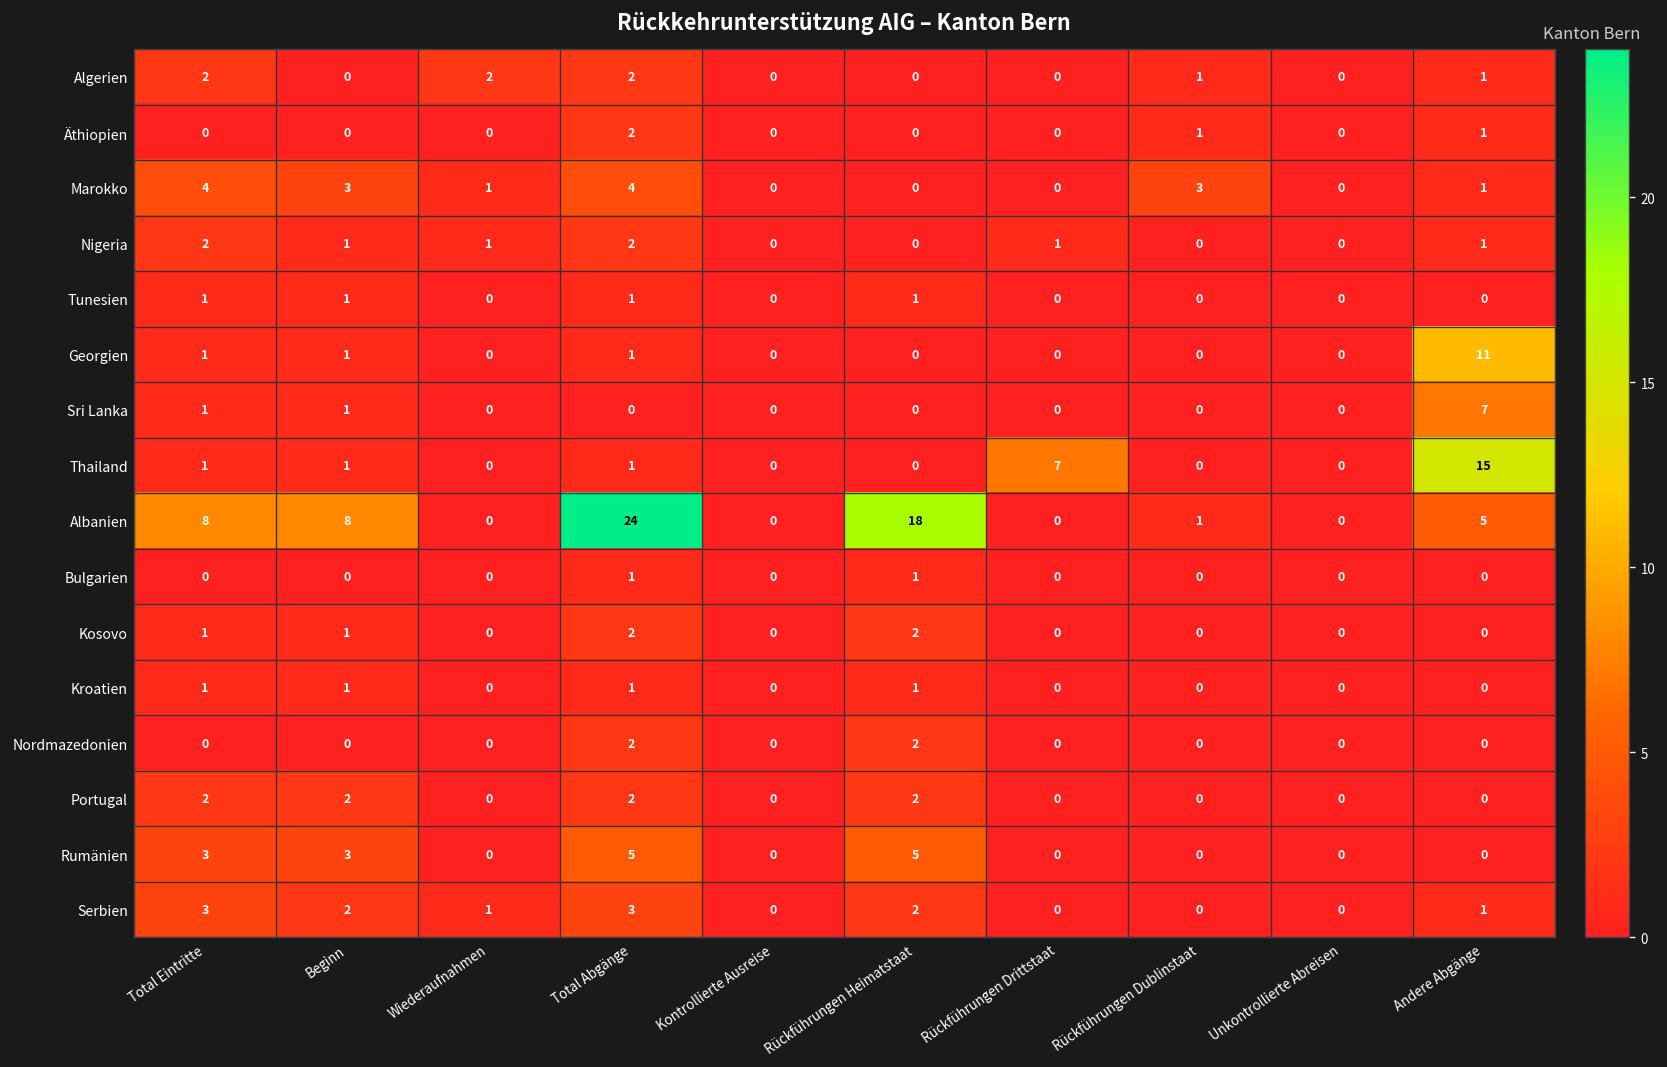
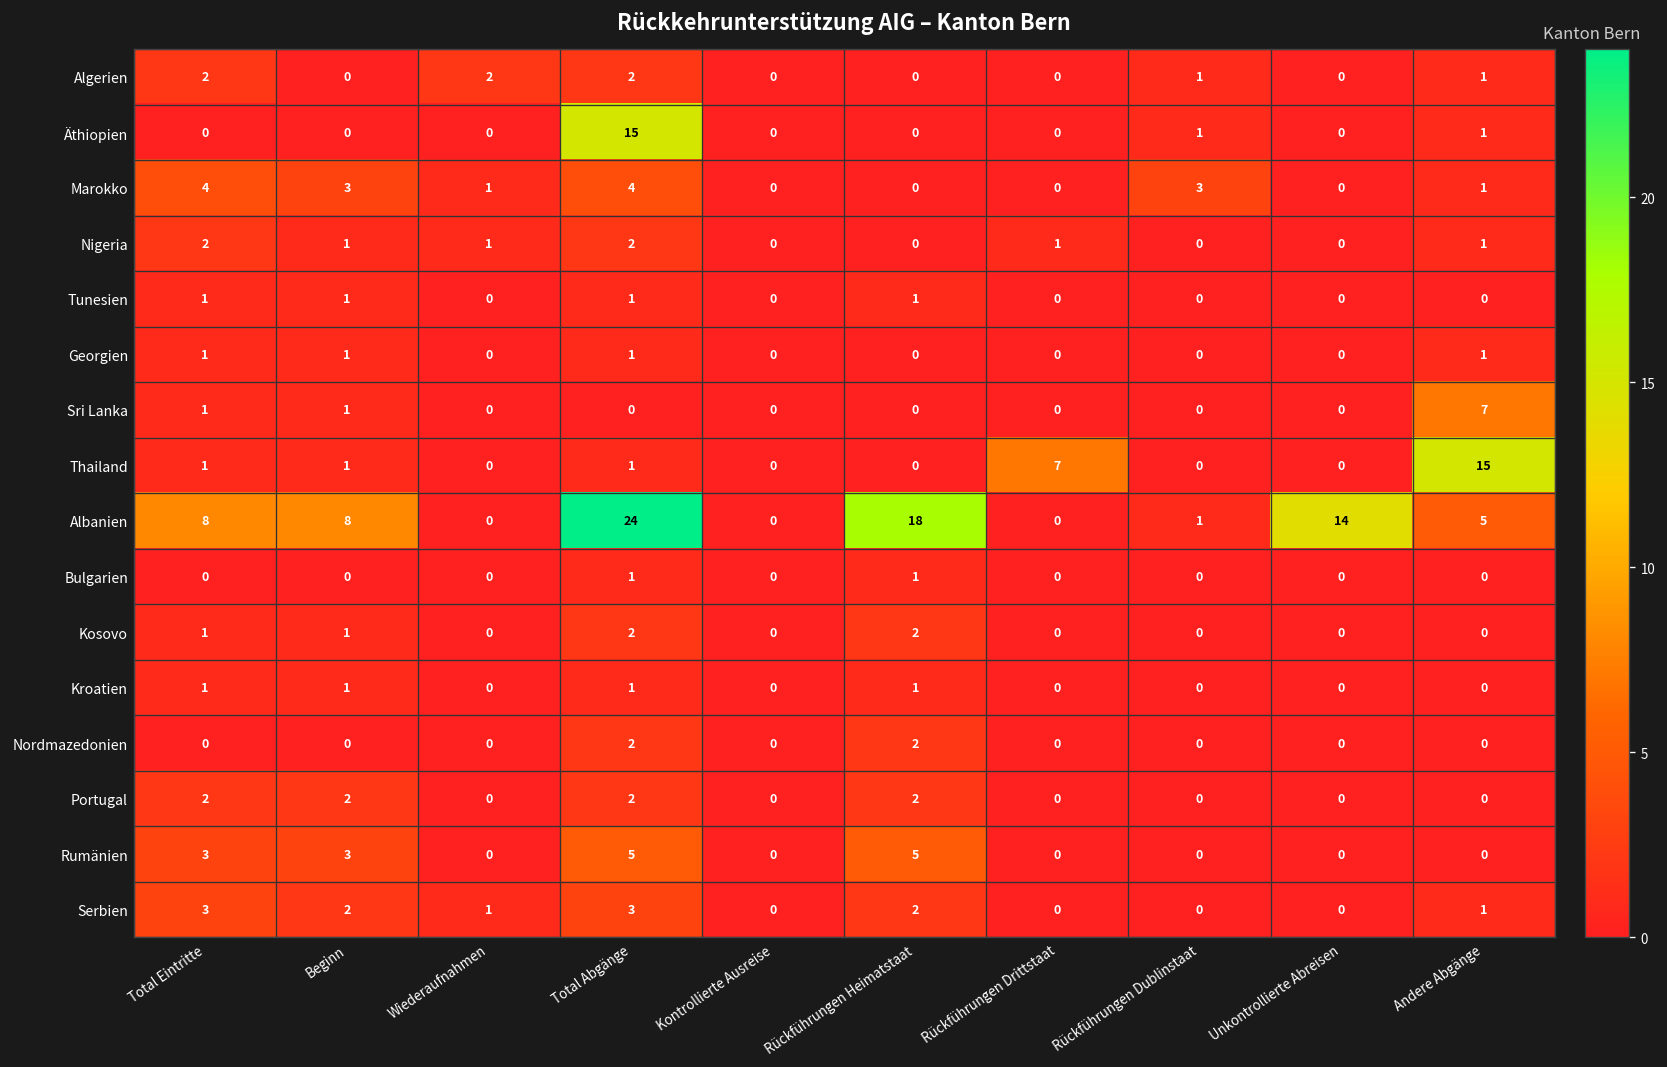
  {
    "Algerien": {
      "Total Eintritte": 2,
      "Beginn": 0,
      "Wiederaufnahmen": 2,
      "Total Abgänge": 2,
      "Kontrollierte Ausreise": 0,
      "Rückführungen Heimatstaat": 0,
      "Rückführungen Drittstaat": 0,
      "Rückführungen Dublinstaat": 1,
      "Unkontrollierte Abreisen": 0,
      "Andere Abgänge": 1
    },
    "Äthiopien": {
      "Total Eintritte": 0,
      "Beginn": 0,
      "Wiederaufnahmen": 0,
-     "Total Abgänge": 2,
+     "Total Abgänge": 15,
      "Kontrollierte Ausreise": 0,
      "Rückführungen Heimatstaat": 0,
      "Rückführungen Drittstaat": 0,
      "Rückführungen Dublinstaat": 1,
      "Unkontrollierte Abreisen": 0,
      "Andere Abgänge": 1
    },
    "Marokko": {
      "Total Eintritte": 4,
      "Beginn": 3,
      "Wiederaufnahmen": 1,
      "Total Abgänge": 4,
      "Kontrollierte Ausreise": 0,
      "Rückführungen Heimatstaat": 0,
      "Rückführungen Drittstaat": 0,
      "Rückführungen Dublinstaat": 3,
      "Unkontrollierte Abreisen": 0,
      "Andere Abgänge": 1
    },
    "Nigeria": {
      "Total Eintritte": 2,
      "Beginn": 1,
      "Wiederaufnahmen": 1,
      "Total Abgänge": 2,
      "Kontrollierte Ausreise": 0,
      "Rückführungen Heimatstaat": 0,
      "Rückführungen Drittstaat": 1,
      "Rückführungen Dublinstaat": 0,
      "Unkontrollierte Abreisen": 0,
      "Andere Abgänge": 1
    },
    "Tunesien": {
      "Total Eintritte": 1,
      "Beginn": 1,
      "Wiederaufnahmen": 0,
      "Total Abgänge": 1,
      "Kontrollierte Ausreise": 0,
      "Rückführungen Heimatstaat": 1,
      "Rückführungen Drittstaat": 0,
      "Rückführungen Dublinstaat": 0,
      "Unkontrollierte Abreisen": 0,
      "Andere Abgänge": 0
    },
    "Georgien": {
      "Total Eintritte": 1,
      "Beginn": 1,
      "Wiederaufnahmen": 0,
      "Total Abgänge": 1,
      "Kontrollierte Ausreise": 0,
      "Rückführungen Heimatstaat": 0,
      "Rückführungen Drittstaat": 0,
      "Rückführungen Dublinstaat": 0,
      "Unkontrollierte Abreisen": 0,
-     "Andere Abgänge": 11
+     "Andere Abgänge": 1
    },
    "Sri Lanka": {
      "Total Eintritte": 1,
      "Beginn": 1,
      "Wiederaufnahmen": 0,
      "Total Abgänge": 0,
      "Kontrollierte Ausreise": 0,
      "Rückführungen Heimatstaat": 0,
      "Rückführungen Drittstaat": 0,
      "Rückführungen Dublinstaat": 0,
      "Unkontrollierte Abreisen": 0,
      "Andere Abgänge": 7
    },
    "Thailand": {
      "Total Eintritte": 1,
      "Beginn": 1,
      "Wiederaufnahmen": 0,
      "Total Abgänge": 1,
      "Kontrollierte Ausreise": 0,
      "Rückführungen Heimatstaat": 0,
      "Rückführungen Drittstaat": 7,
      "Rückführungen Dublinstaat": 0,
      "Unkontrollierte Abreisen": 0,
      "Andere Abgänge": 15
    },
    "Albanien": {
      "Total Eintritte": 8,
      "Beginn": 8,
      "Wiederaufnahmen": 0,
      "Total Abgänge": 24,
      "Kontrollierte Ausreise": 0,
      "Rückführungen Heimatstaat": 18,
      "Rückführungen Drittstaat": 0,
      "Rückführungen Dublinstaat": 1,
-     "Unkontrollierte Abreisen": 0,
+     "Unkontrollierte Abreisen": 14,
      "Andere Abgänge": 5
    },
    "Bulgarien": {
      "Total Eintritte": 0,
      "Beginn": 0,
      "Wiederaufnahmen": 0,
      "Total Abgänge": 1,
      "Kontrollierte Ausreise": 0,
      "Rückführungen Heimatstaat": 1,
      "Rückführungen Drittstaat": 0,
      "Rückführungen Dublinstaat": 0,
      "Unkontrollierte Abreisen": 0,
      "Andere Abgänge": 0
    },
    "Kosovo": {
      "Total Eintritte": 1,
      "Beginn": 1,
      "Wiederaufnahmen": 0,
      "Total Abgänge": 2,
      "Kontrollierte Ausreise": 0,
      "Rückführungen Heimatstaat": 2,
      "Rückführungen Drittstaat": 0,
      "Rückführungen Dublinstaat": 0,
      "Unkontrollierte Abreisen": 0,
      "Andere Abgänge": 0
    },
    "Kroatien": {
      "Total Eintritte": 1,
      "Beginn": 1,
      "Wiederaufnahmen": 0,
      "Total Abgänge": 1,
      "Kontrollierte Ausreise": 0,
      "Rückführungen Heimatstaat": 1,
      "Rückführungen Drittstaat": 0,
      "Rückführungen Dublinstaat": 0,
      "Unkontrollierte Abreisen": 0,
      "Andere Abgänge": 0
    },
    "Nordmazedonien": {
      "Total Eintritte": 0,
      "Beginn": 0,
      "Wiederaufnahmen": 0,
      "Total Abgänge": 2,
      "Kontrollierte Ausreise": 0,
      "Rückführungen Heimatstaat": 2,
      "Rückführungen Drittstaat": 0,
      "Rückführungen Dublinstaat": 0,
      "Unkontrollierte Abreisen": 0,
      "Andere Abgänge": 0
    },
    "Portugal": {
      "Total Eintritte": 2,
      "Beginn": 2,
      "Wiederaufnahmen": 0,
      "Total Abgänge": 2,
      "Kontrollierte Ausreise": 0,
      "Rückführungen Heimatstaat": 2,
      "Rückführungen Drittstaat": 0,
      "Rückführungen Dublinstaat": 0,
      "Unkontrollierte Abreisen": 0,
      "Andere Abgänge": 0
    },
    "Rumänien": {
      "Total Eintritte": 3,
      "Beginn": 3,
      "Wiederaufnahmen": 0,
      "Total Abgänge": 5,
      "Kontrollierte Ausreise": 0,
      "Rückführungen Heimatstaat": 5,
      "Rückführungen Drittstaat": 0,
      "Rückführungen Dublinstaat": 0,
      "Unkontrollierte Abreisen": 0,
      "Andere Abgänge": 0
    },
    "Serbien": {
      "Total Eintritte": 3,
      "Beginn": 2,
      "Wiederaufnahmen": 1,
      "Total Abgänge": 3,
      "Kontrollierte Ausreise": 0,
      "Rückführungen Heimatstaat": 2,
      "Rückführungen Drittstaat": 0,
      "Rückführungen Dublinstaat": 0,
      "Unkontrollierte Abreisen": 0,
      "Andere Abgänge": 1
    }
  }
